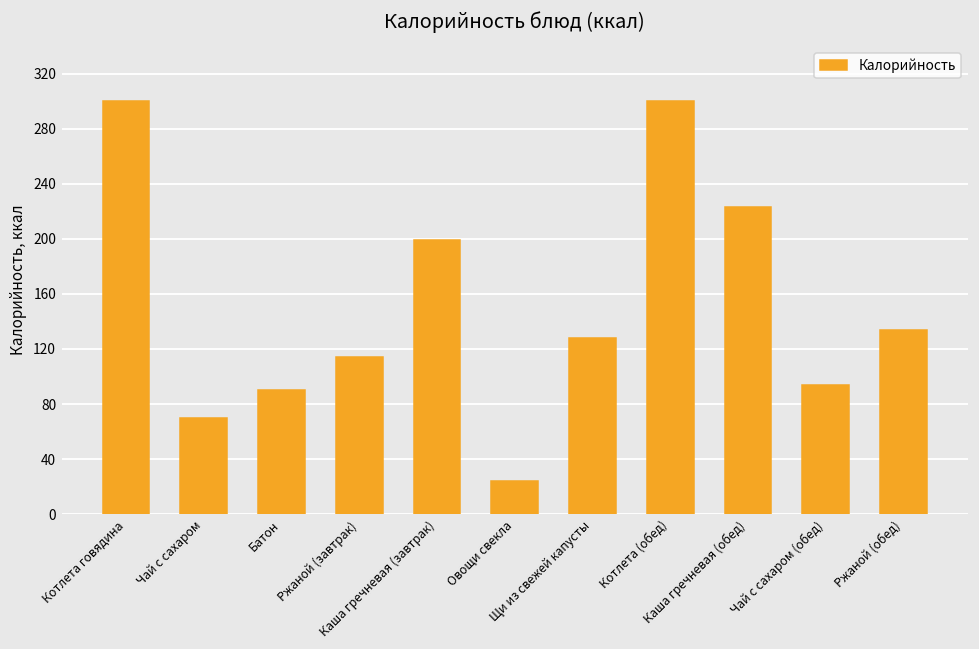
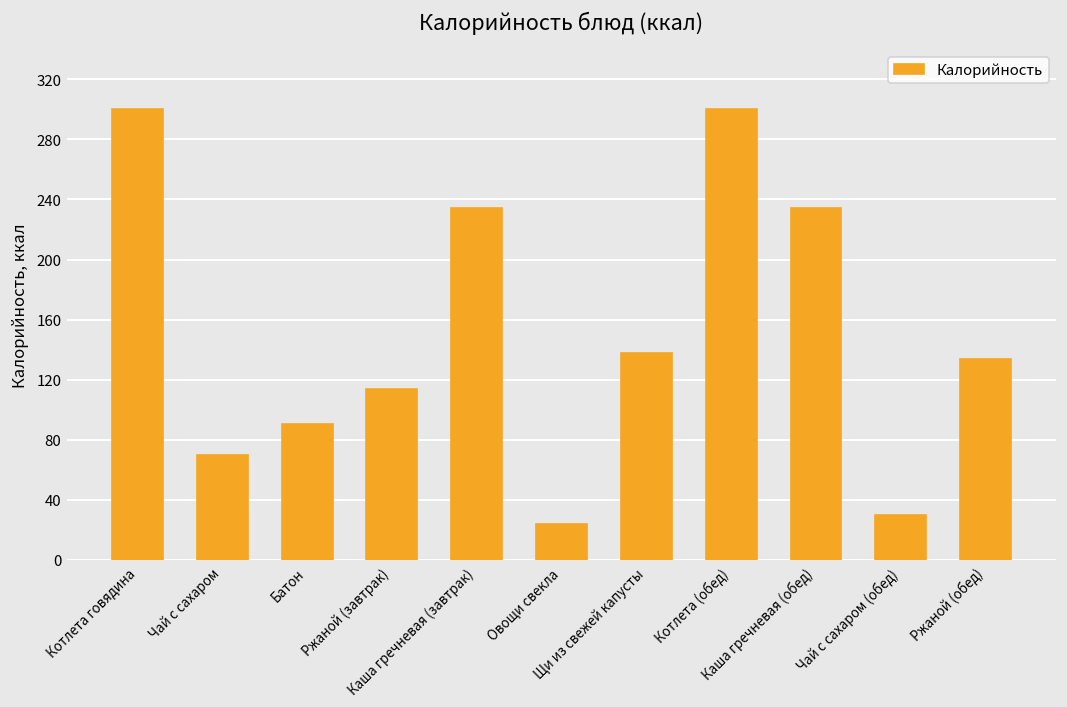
  {
    "Котлета говядина": 300,
    "Чай с сахаром": 70,
    "Батон": 90,
    "Ржаной (завтрак)": 114,
-   "Каша гречневая (завтрак)": 200,
+   "Каша гречневая (завтрак)": 235,
    "Овощи свекла": 24,
-   "Щи из свежей капусты": 128,
+   "Щи из свежей капусты": 138,
    "Котлета (обед)": 300,
-   "Каша гречневая (обед)": 223,
-   "Чай с сахаром (обед)": 94,
+   "Каша гречневая (обед)": 235,
+   "Чай с сахаром (обед)": 30,
    "Ржаной (обед)": 134
  }
